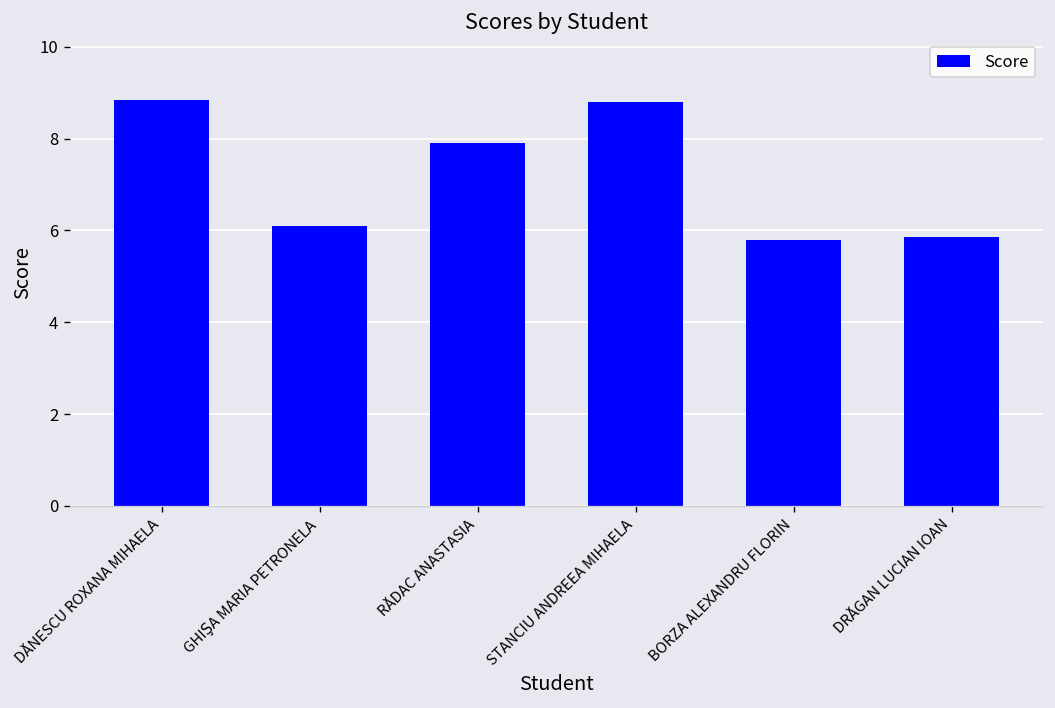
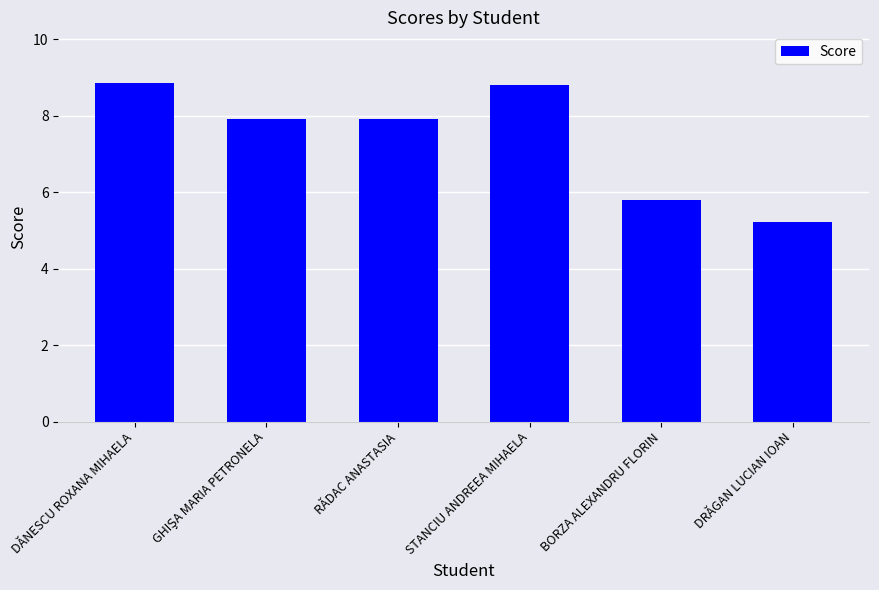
  {
    "DĂNESCU ROXANA MIHAELA": 8.9,
-   "GHIŞA MARIA PETRONELA": 6.1,
+   "GHIŞA MARIA PETRONELA": 7.9,
    "RĂDAC ANASTASIA": 7.9,
    "STANCIU ANDREEA MIHAELA": 8.8,
    "BORZA ALEXANDRU FLORIN": 5.8,
-   "DRĂGAN LUCIAN IOAN": 5.9
+   "DRĂGAN LUCIAN IOAN": 5.2
  }
